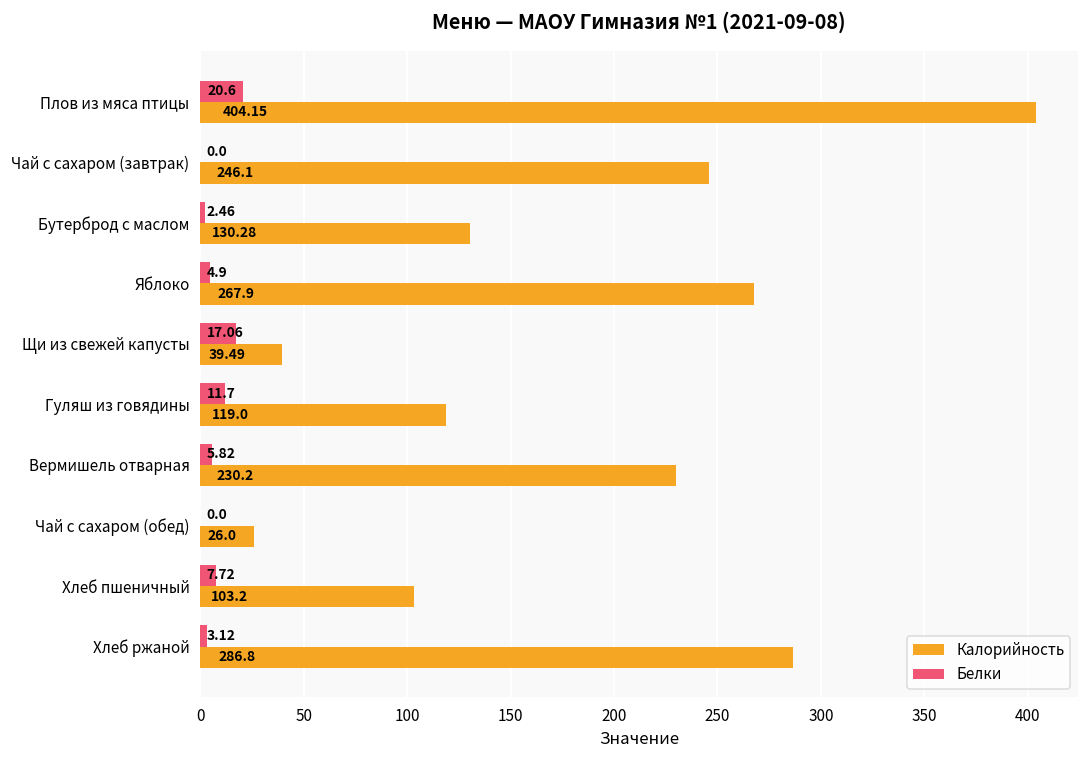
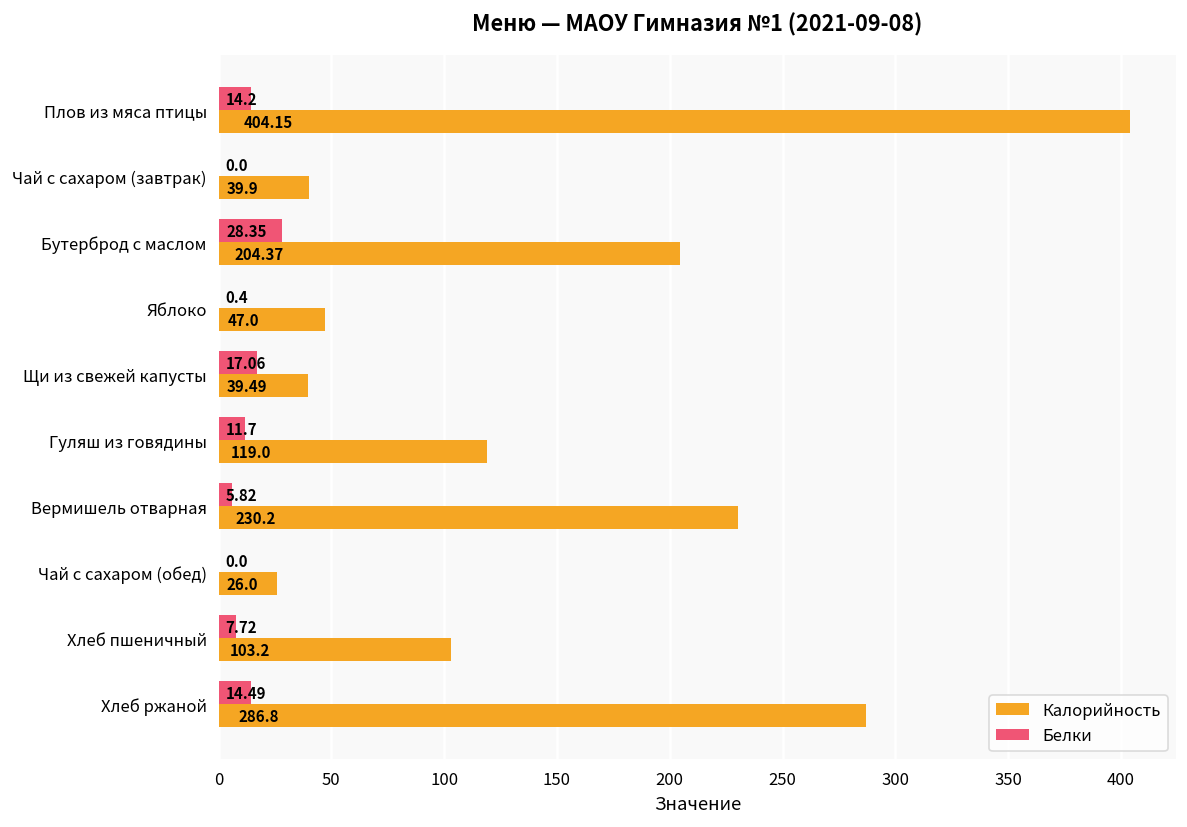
  {
    "Калорийность": {
      "Плов из мяса птицы": 404.15,
-     "Чай с сахаром (завтрак)": 246.1,
-     "Бутерброд с маслом": 130.28,
-     "Яблоко": 267.9,
+     "Чай с сахаром (завтрак)": 39.9,
+     "Бутерброд с маслом": 204.37,
+     "Яблоко": 47.0,
      "Щи из свежей капусты": 39.49,
      "Гуляш из говядины": 119.0,
      "Вермишель отварная": 230.2,
      "Чай с сахаром (обед)": 26.0,
      "Хлеб пшеничный": 103.2,
      "Хлеб ржаной": 286.8
    },
    "Белки": {
-     "Плов из мяса птицы": 20.6,
+     "Плов из мяса птицы": 14.2,
      "Чай с сахаром (завтрак)": 0.0,
-     "Бутерброд с маслом": 2.46,
-     "Яблоко": 4.9,
+     "Бутерброд с маслом": 28.35,
+     "Яблоко": 0.4,
      "Щи из свежей капусты": 17.06,
      "Гуляш из говядины": 11.7,
      "Вермишель отварная": 5.82,
      "Чай с сахаром (обед)": 0.0,
      "Хлеб пшеничный": 7.72,
-     "Хлеб ржаной": 3.12
+     "Хлеб ржаной": 14.49
    }
  }
